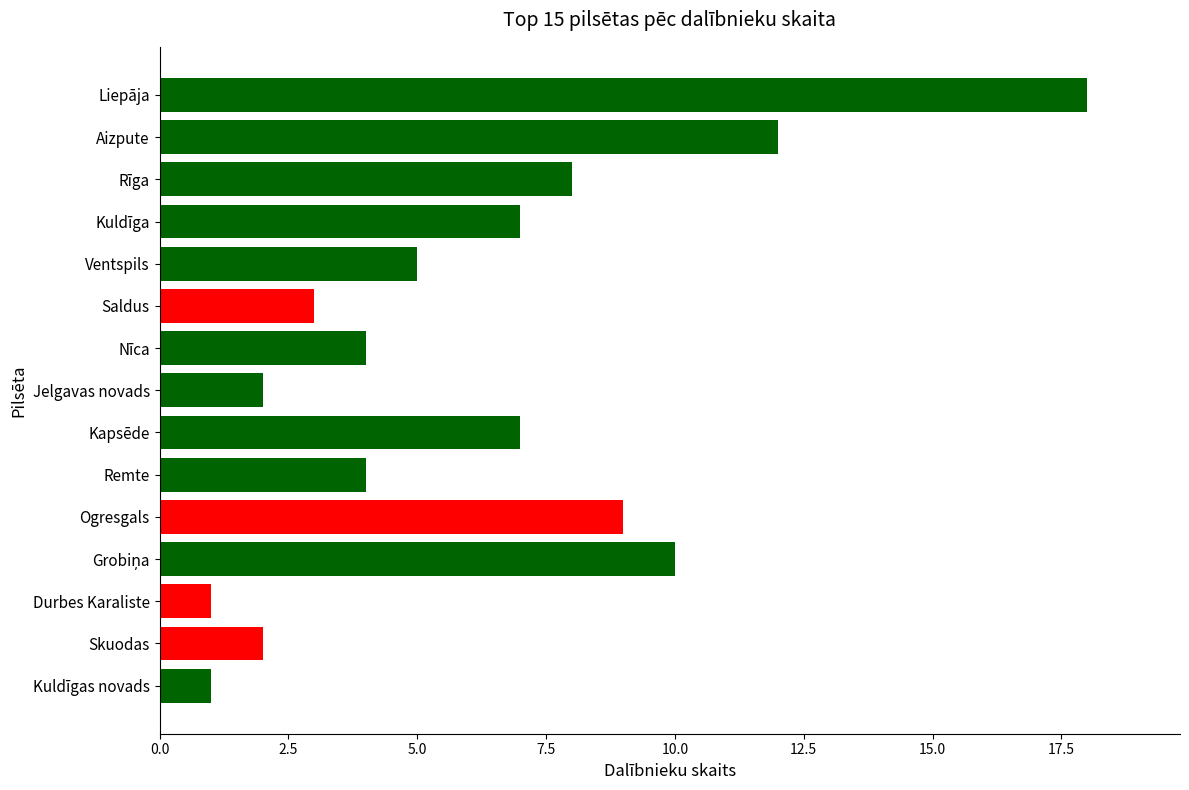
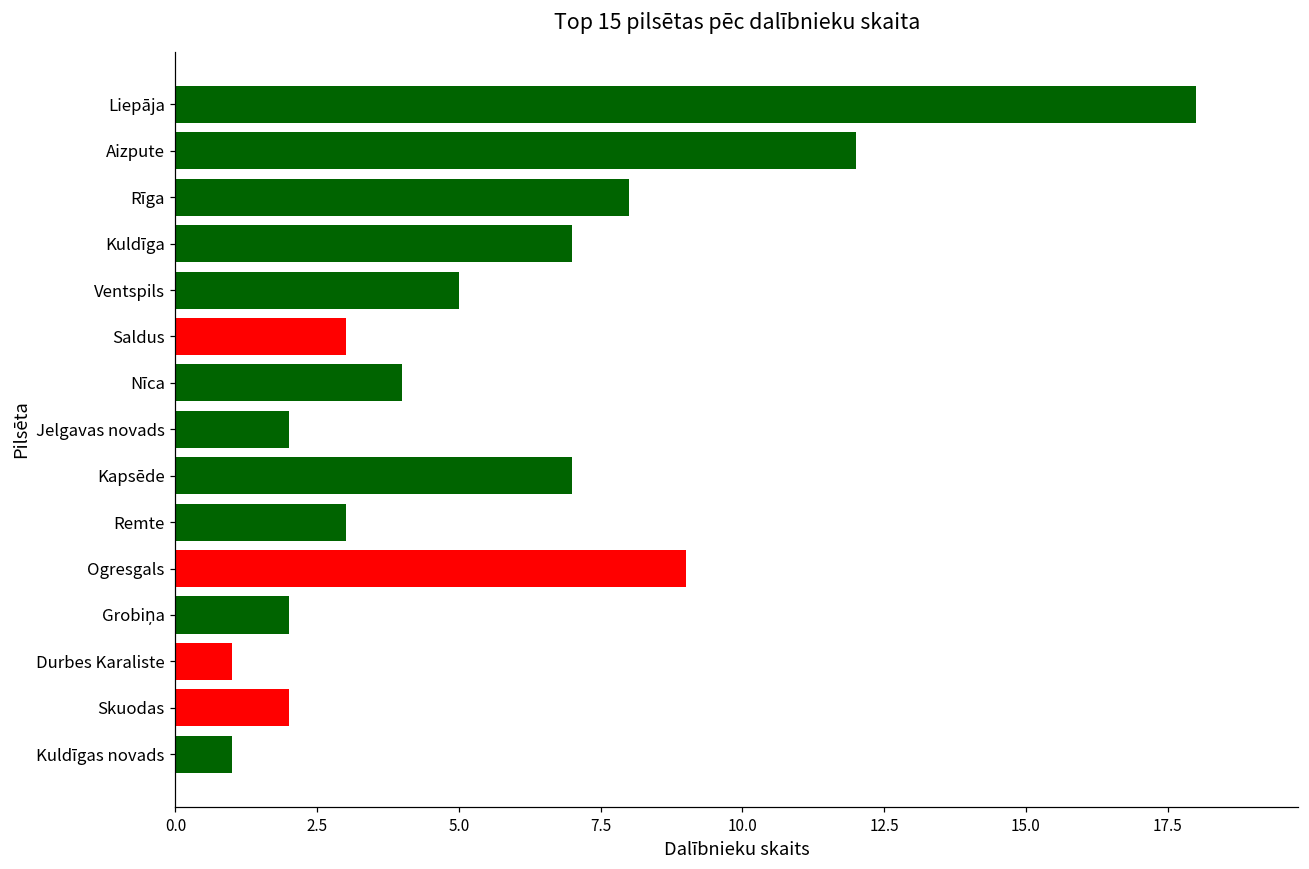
  {
    "Liepāja": 18,
    "Aizpute": 12,
    "Rīga": 8,
    "Kuldīga": 7,
    "Ventspils": 5,
    "Saldus": 3,
    "Nīca": 4,
    "Jelgavas novads": 2,
    "Kapsēde": 7,
-   "Remte": 4,
+   "Remte": 3,
    "Ogresgals": 9,
-   "Grobiņa": 10,
+   "Grobiņa": 2,
    "Durbes Karaliste": 1,
    "Skuodas": 2,
    "Kuldīgas novads": 1
  }
